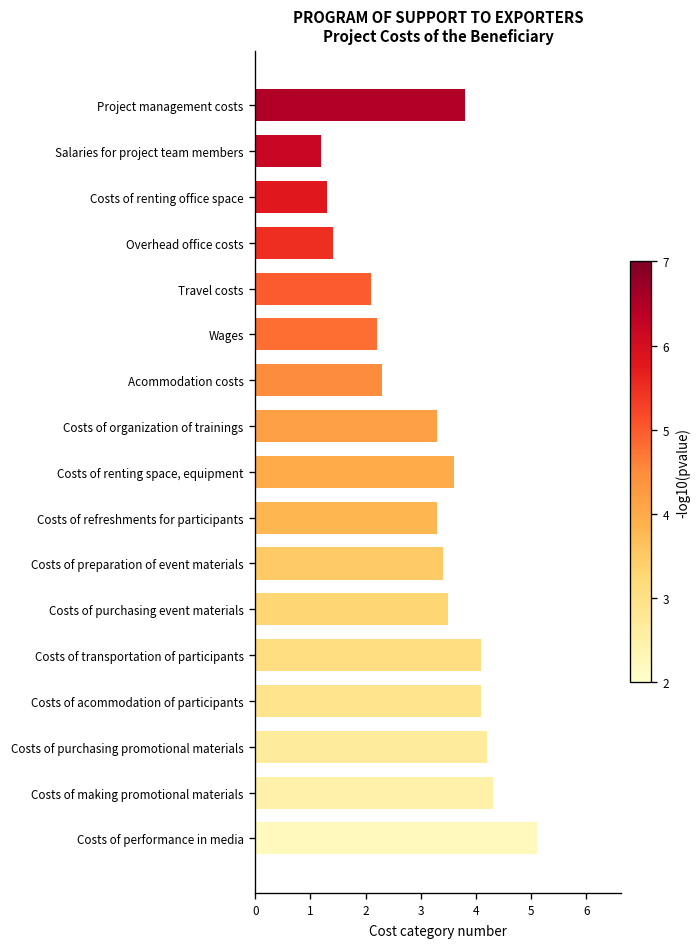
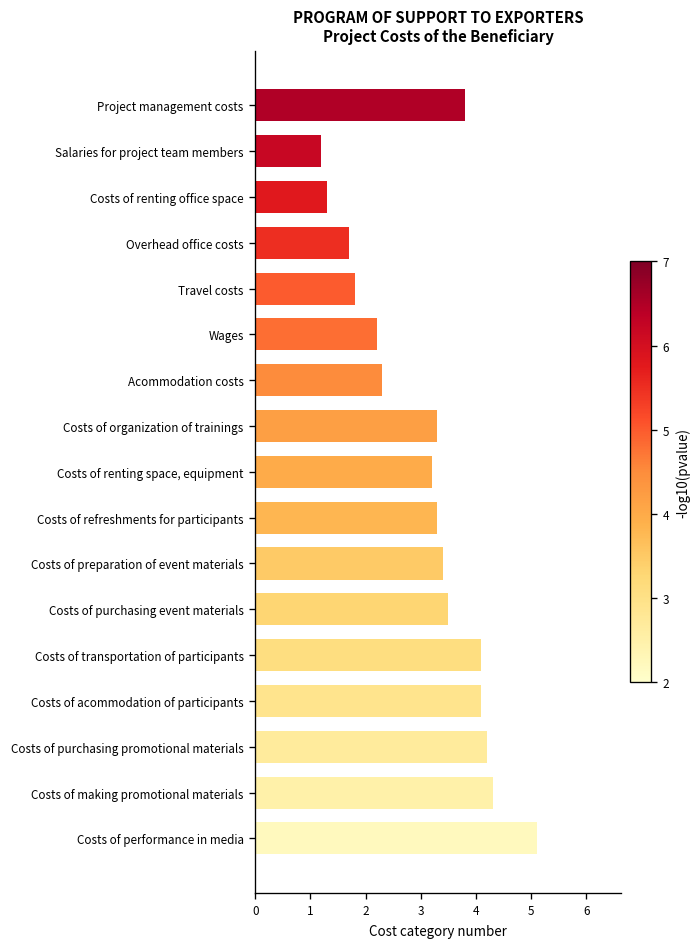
  {
    "Project management costs": 3.8,
    "Salaries for project team members": 1.2,
    "Costs of renting office space": 1.3,
-   "Overhead office costs": 1.4,
-   "Travel costs": 2.1,
+   "Overhead office costs": 1.7,
+   "Travel costs": 1.8,
    "Wages": 2.2,
    "Acommodation costs": 2.3,
    "Costs of organization of trainings": 3.3,
-   "Costs of renting space, equipment": 3.6,
+   "Costs of renting space, equipment": 3.2,
    "Costs of refreshments for participants": 3.3,
    "Costs of preparation of event materials": 3.4,
    "Costs of purchasing event materials": 3.5,
    "Costs of transportation of participants": 4.1,
    "Costs of acommodation of participants": 4.1,
    "Costs of purchasing promotional materials": 4.2,
    "Costs of making promotional materials": 4.3,
    "Costs of performance in media": 5.1
  }
